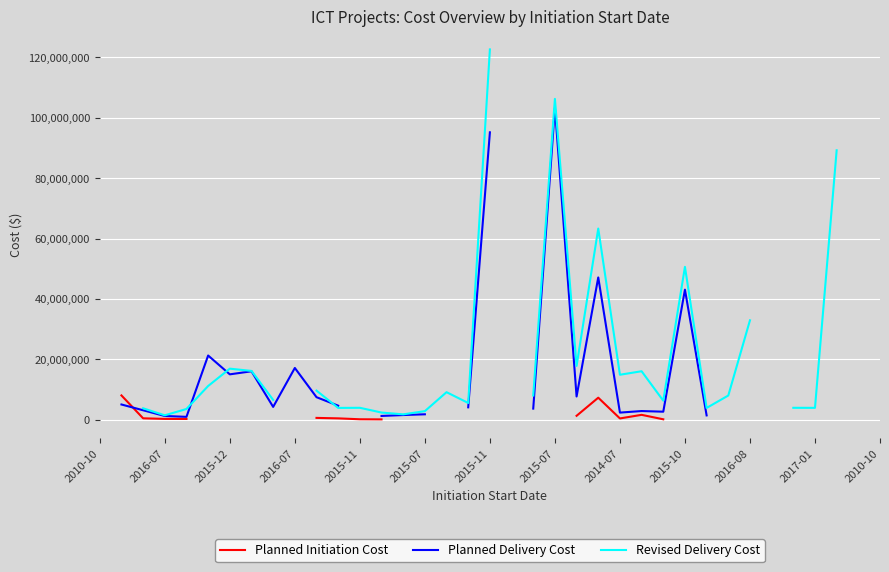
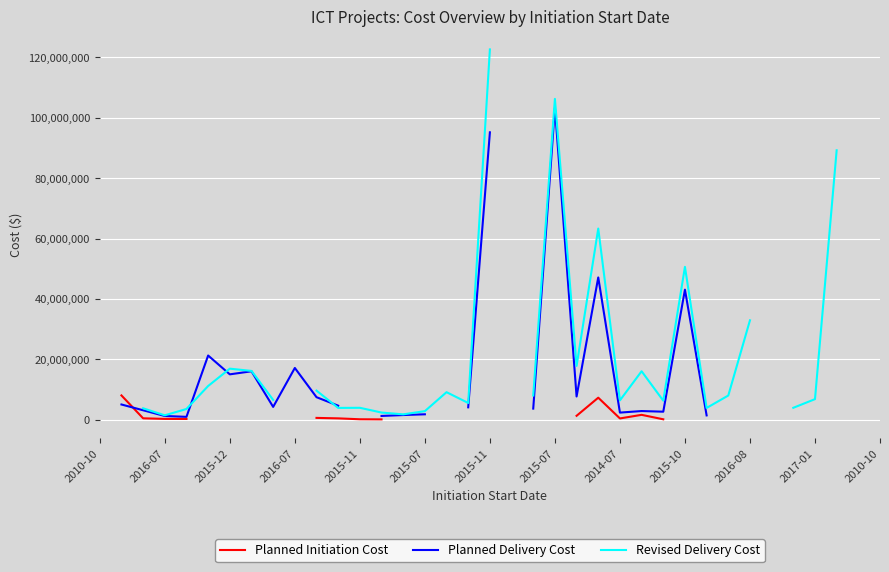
  {
    "Planned Initiation Cost": {
      "2016-07": "0",
      "2015-12": "11,000,000",
      "2015-11": "0",
      "2014-07": "0",
      "2016-08": "1,000,000",
      "2010-10": "0"
    },
    "Planned Delivery Cost": {
      "2015-12": "15,000,000",
      "2015-11": "95,000,000",
      "2014-07": "2,000,000",
      "2015-10": "43,000,000",
      "2016-08": "12,000,000"
    },
    "Revised Delivery Cost": {
      "2010-10": "0",
      "2015-12": "17,000,000",
-     "2014-07": "15,000,000",
+     "2014-07": "6,000,000",
      "2015-10": "51,000,000",
      "2016-08": "33,000,000",
-     "2017-01": "4,000,000"
+     "2017-01": "7,000,000"
    }
  }
